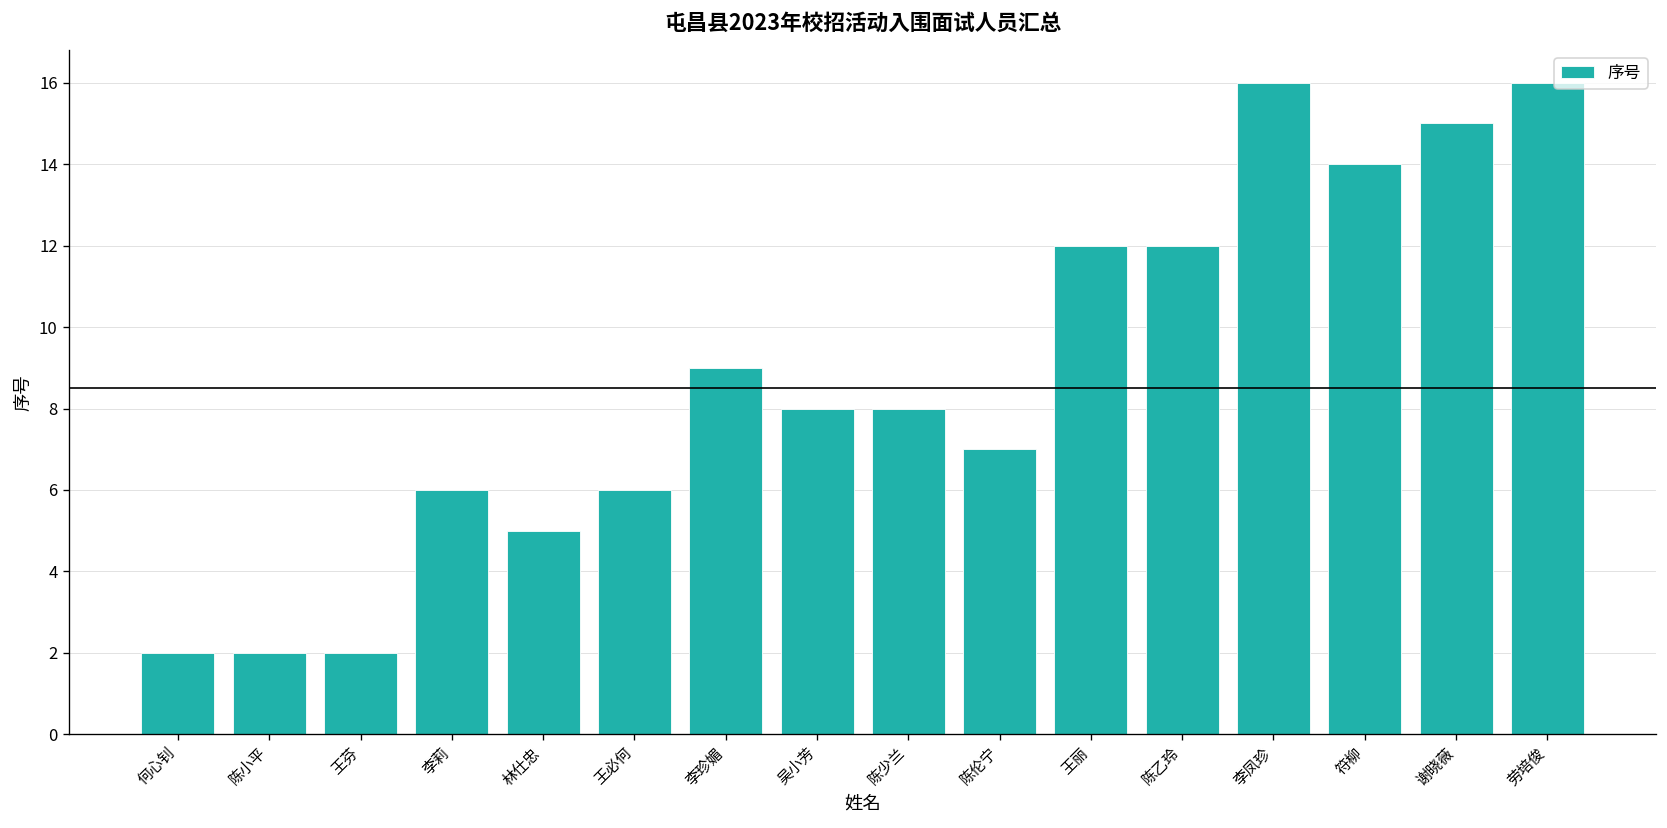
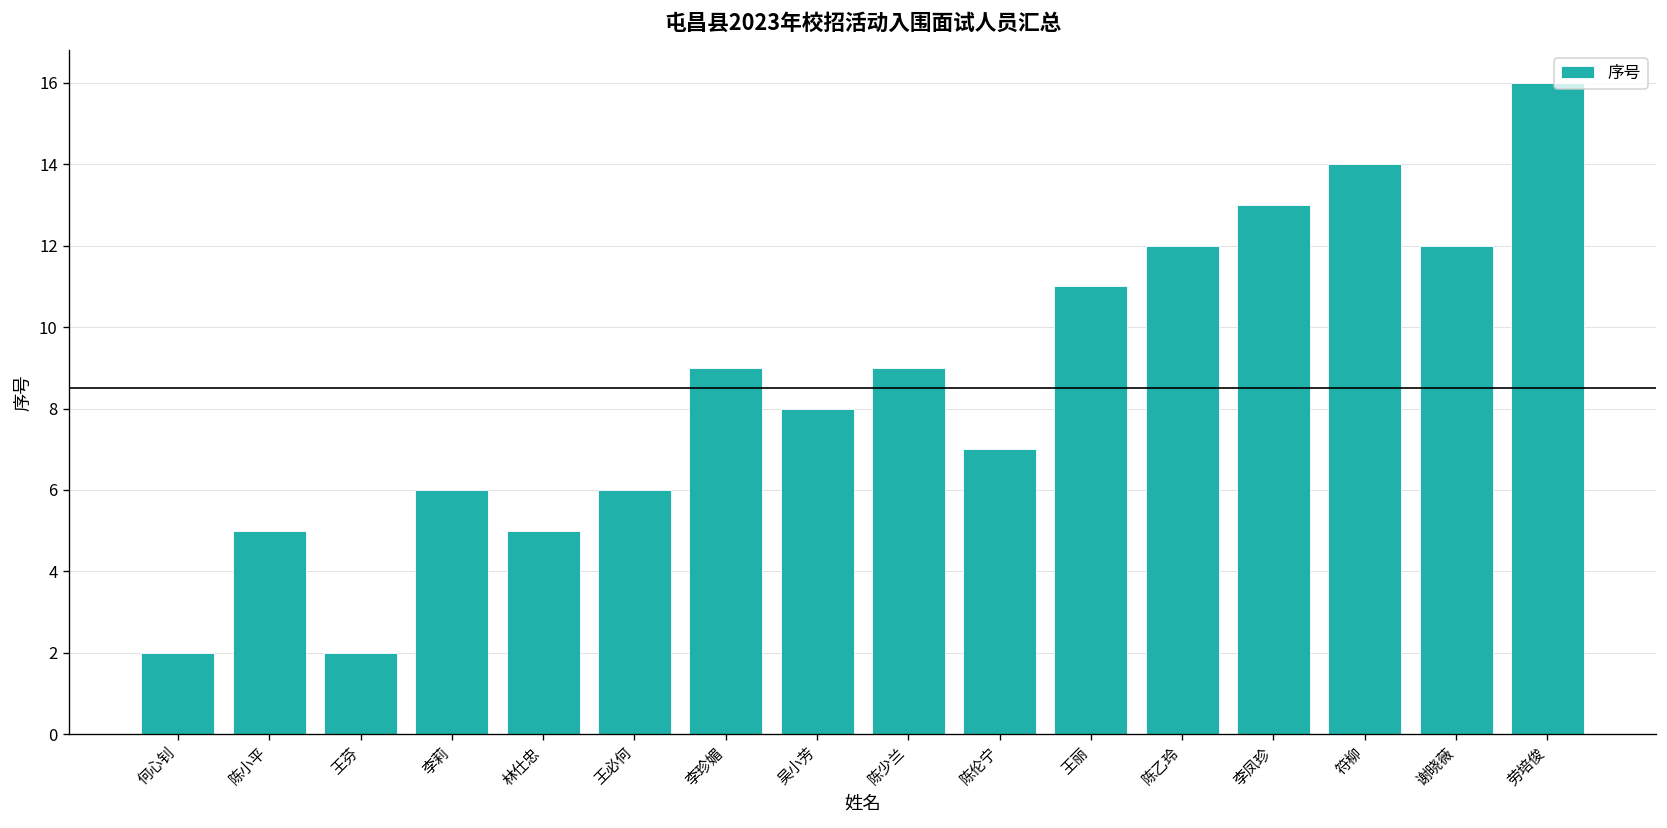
  {
    "何心钊": 2,
-   "陈小平": 2,
+   "陈小平": 5,
    "王芬": 2,
    "李莉": 6,
    "林仕忠": 5,
    "王必何": 6,
    "李珍媚": 9,
    "吴小芳": 8,
-   "陈少兰": 8,
+   "陈少兰": 9,
    "陈伦宁": 7,
-   "王丽": 12,
+   "王丽": 11,
    "陈乙玲": 12,
-   "李凤珍": 16,
+   "李凤珍": 13,
    "符柳": 14,
-   "谢晓薇": 15,
+   "谢晓薇": 12,
    "劳培俊": 16
  }
